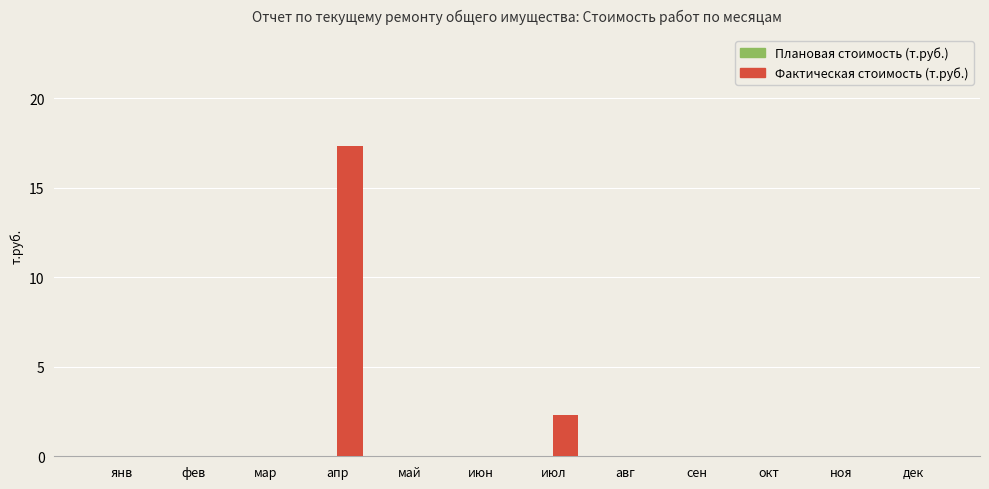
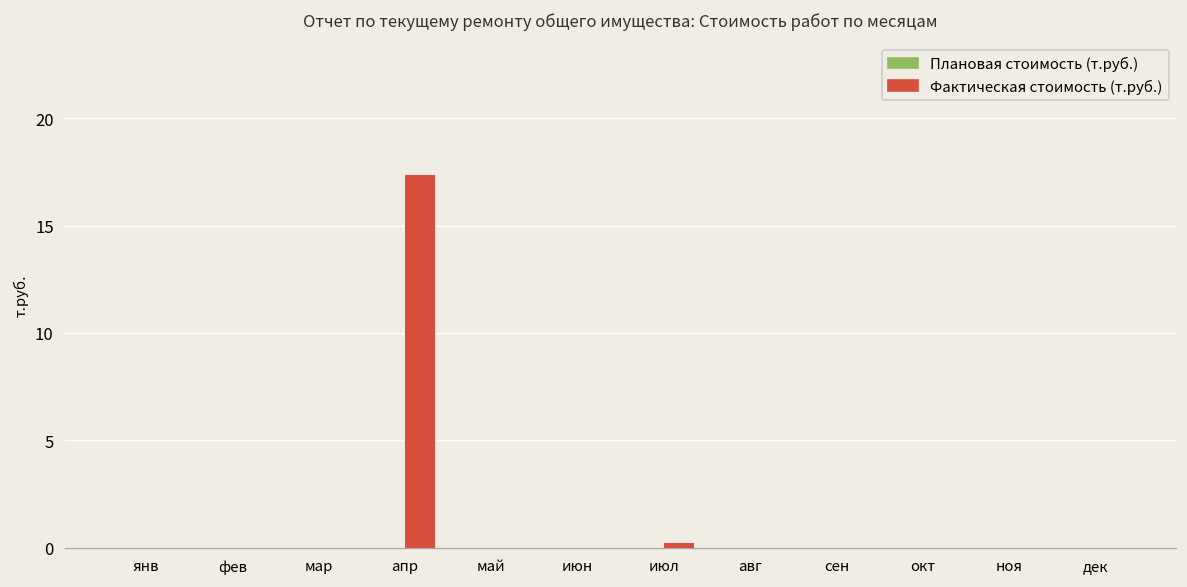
  {
    "Плановая стоимость (т.руб.)": {
      "янв": 0.0,
      "фев": 0.0,
      "мар": 0.0,
      "апр": 0.0,
      "май": 0.0,
      "июн": 0.0,
      "июл": 0.0,
      "авг": 0.0,
      "сен": 0.0,
      "окт": 0.0,
      "ноя": 0.0,
      "дек": 0.0
    },
    "Фактическая стоимость (т.руб.)": {
      "янв": 0.0,
      "фев": 0.0,
      "мар": 0.0,
      "апр": 17.3,
      "май": 0.0,
      "июн": 0.0,
-     "июл": 2.3,
+     "июл": 0.2,
      "авг": 0.0,
      "сен": 0.0,
      "окт": 0.0,
      "ноя": 0.0,
      "дек": 0.0
    }
  }
